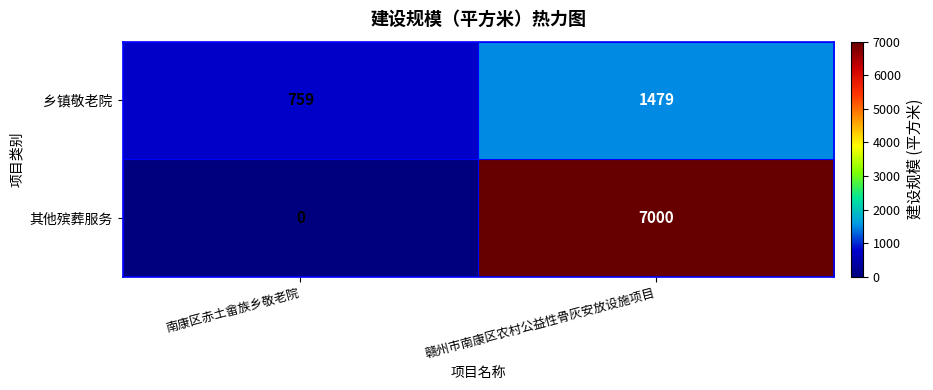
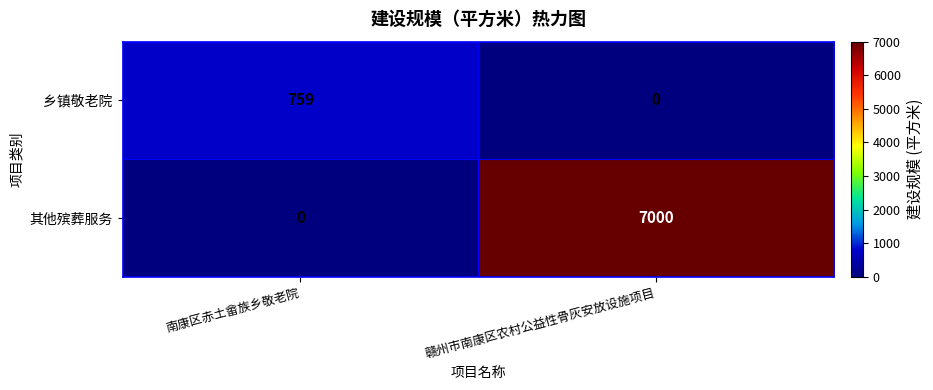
  {
    "乡镇敬老院": {
      "南康区赤土畲族乡敬老院": 759,
-     "赣州市南康区农村公益性骨灰安放设施项目": 1479
+     "赣州市南康区农村公益性骨灰安放设施项目": 0
    },
    "其他殡葬服务": {
      "南康区赤土畲族乡敬老院": 0,
      "赣州市南康区农村公益性骨灰安放设施项目": 7000
    }
  }
